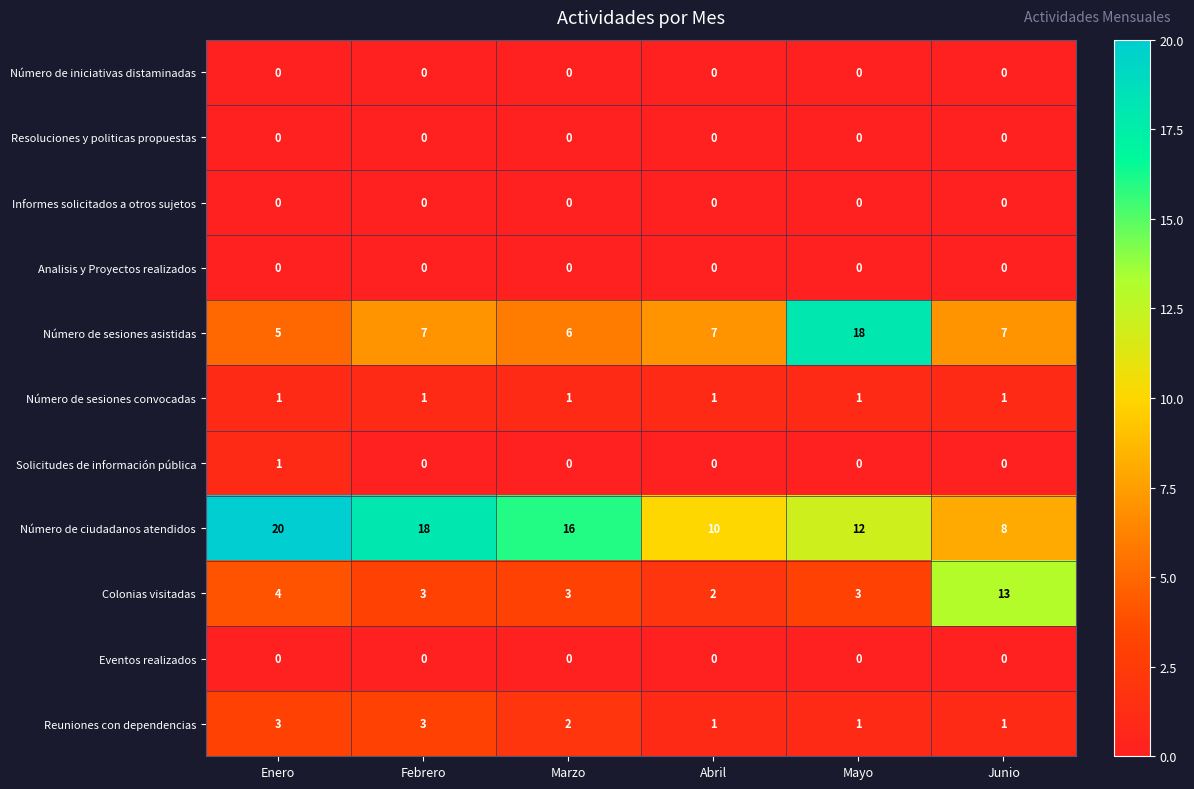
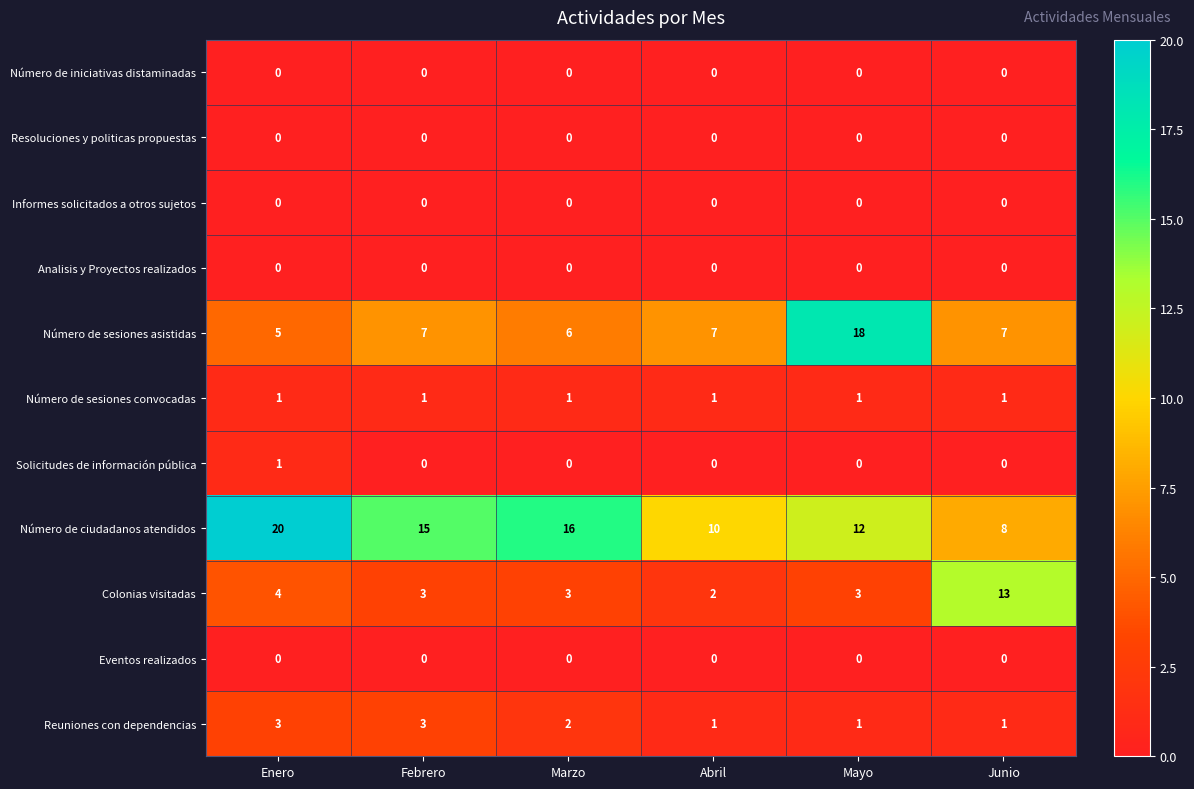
  {
    "Número de iniciativas distaminadas": {
      "Enero": 0,
      "Febrero": 0,
      "Marzo": 0,
      "Abril": 0,
      "Mayo": 0,
      "Junio": 0
    },
    "Resoluciones y politicas propuestas": {
      "Enero": 0,
      "Febrero": 0,
      "Marzo": 0,
      "Abril": 0,
      "Mayo": 0,
      "Junio": 0
    },
    "Informes solicitados a otros sujetos": {
      "Enero": 0,
      "Febrero": 0,
      "Marzo": 0,
      "Abril": 0,
      "Mayo": 0,
      "Junio": 0
    },
    "Analisis y Proyectos realizados": {
      "Enero": 0,
      "Febrero": 0,
      "Marzo": 0,
      "Abril": 0,
      "Mayo": 0,
      "Junio": 0
    },
    "Número de sesiones asistidas": {
      "Enero": 5,
      "Febrero": 7,
      "Marzo": 6,
      "Abril": 7,
      "Mayo": 18,
      "Junio": 7
    },
    "Número de sesiones convocadas": {
      "Enero": 1,
      "Febrero": 1,
      "Marzo": 1,
      "Abril": 1,
      "Mayo": 1,
      "Junio": 1
    },
    "Solicitudes de información pública": {
      "Enero": 1,
      "Febrero": 0,
      "Marzo": 0,
      "Abril": 0,
      "Mayo": 0,
      "Junio": 0
    },
    "Número de ciudadanos atendidos": {
      "Enero": 20,
-     "Febrero": 18,
+     "Febrero": 15,
      "Marzo": 16,
      "Abril": 10,
      "Mayo": 12,
      "Junio": 8
    },
    "Colonias visitadas": {
      "Enero": 4,
      "Febrero": 3,
      "Marzo": 3,
      "Abril": 2,
      "Mayo": 3,
      "Junio": 13
    },
    "Eventos realizados": {
      "Enero": 0,
      "Febrero": 0,
      "Marzo": 0,
      "Abril": 0,
      "Mayo": 0,
      "Junio": 0
    },
    "Reuniones con dependencias": {
      "Enero": 3,
      "Febrero": 3,
      "Marzo": 2,
      "Abril": 1,
      "Mayo": 1,
      "Junio": 1
    }
  }
